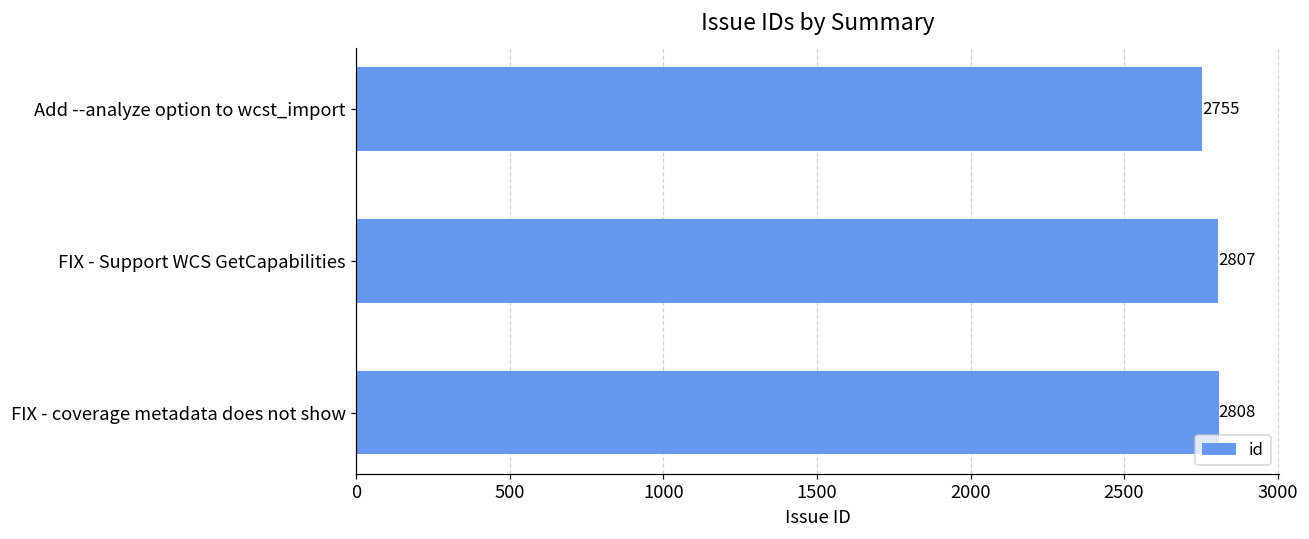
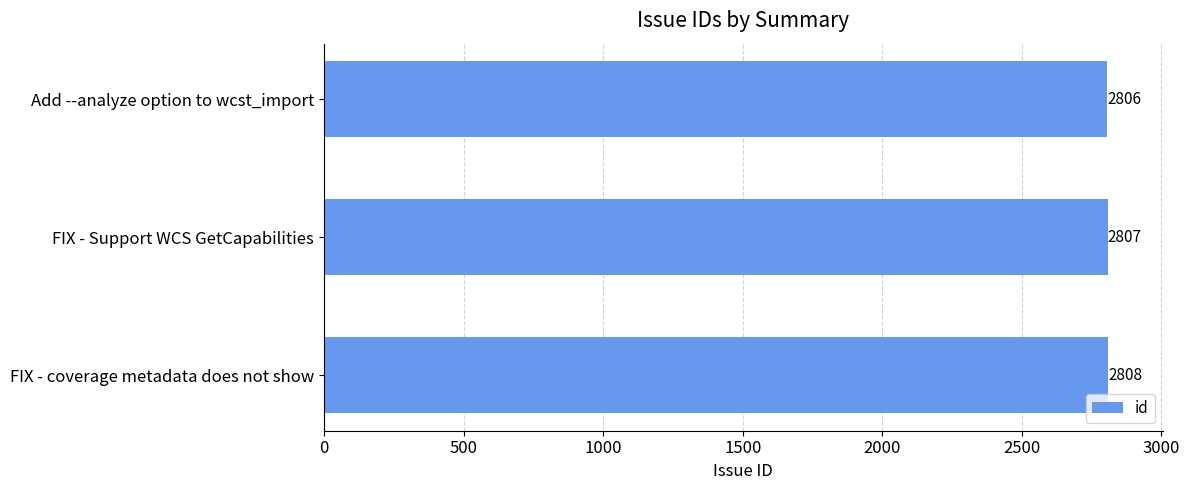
  {
-   "Add --analyze option to wcst_import": 2755,
+   "Add --analyze option to wcst_import": 2806,
    "FIX - Support WCS GetCapabilities": 2807,
    "FIX - coverage metadata does not show": 2808
  }
